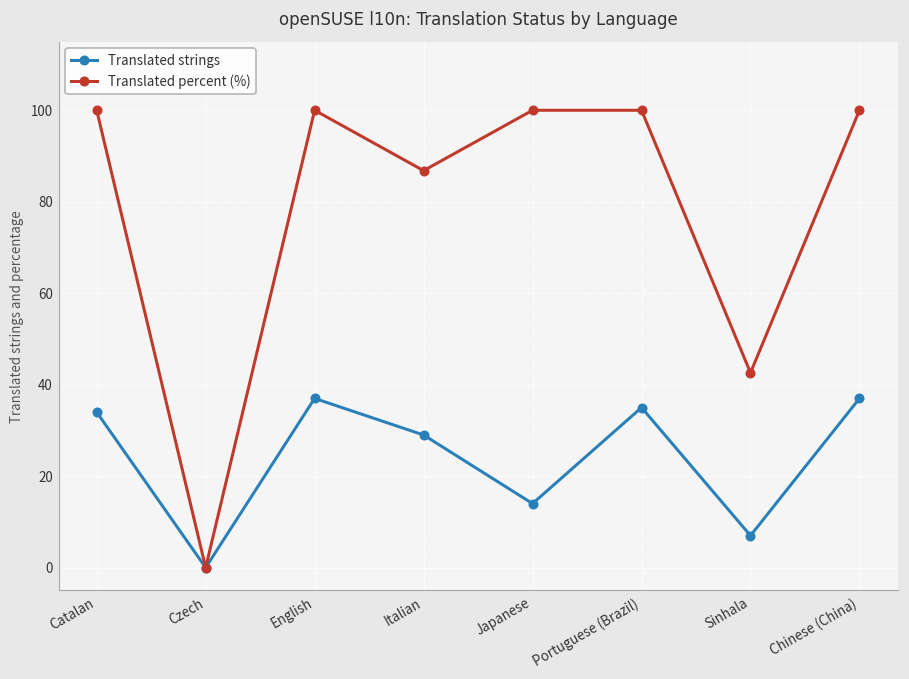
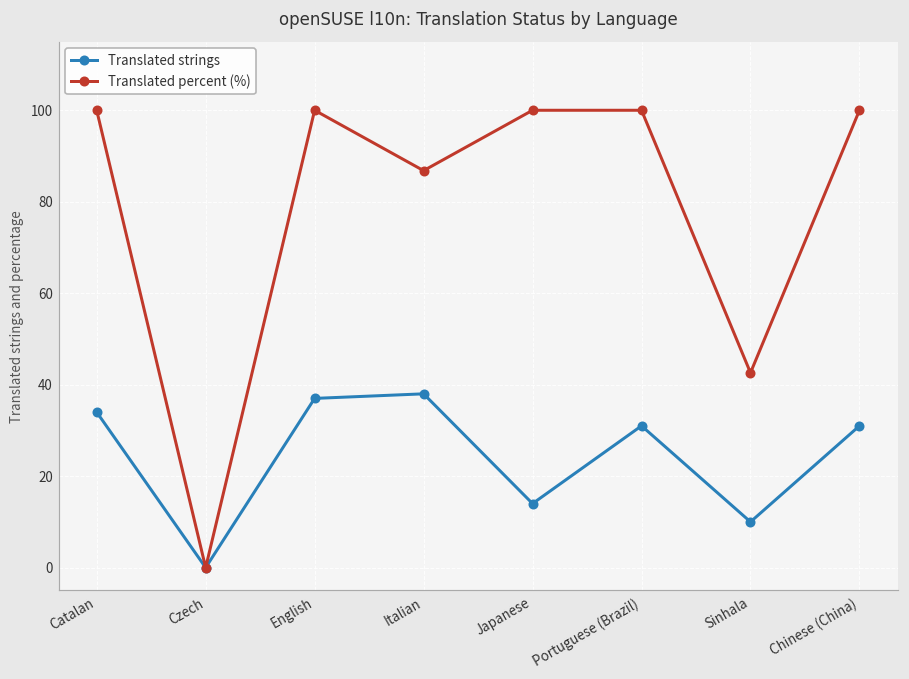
  {
    "Translated strings": {
      "Catalan": 34,
      "English": 37,
-     "Italian": 29,
+     "Italian": 38,
      "Japanese": 14,
-     "Portuguese (Brazil)": 35,
-     "Sinhala": 7,
-     "Chinese (China)": 37
+     "Portuguese (Brazil)": 31,
+     "Sinhala": 10,
+     "Chinese (China)": 31
    },
    "Translated percent (%)": {
      "Catalan": 100,
      "English": 100,
      "Italian": 87,
      "Japanese": 100,
      "Portuguese (Brazil)": 100,
      "Sinhala": 43,
      "Chinese (China)": 100
    }
  }
